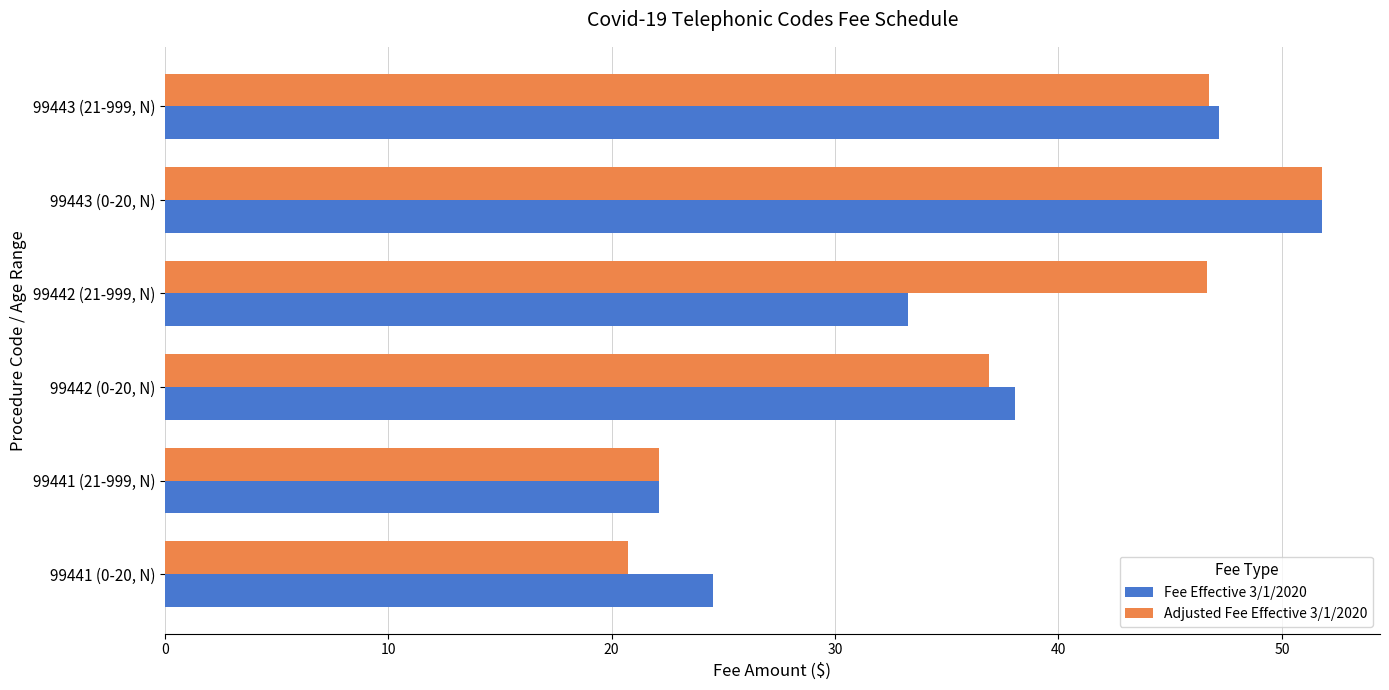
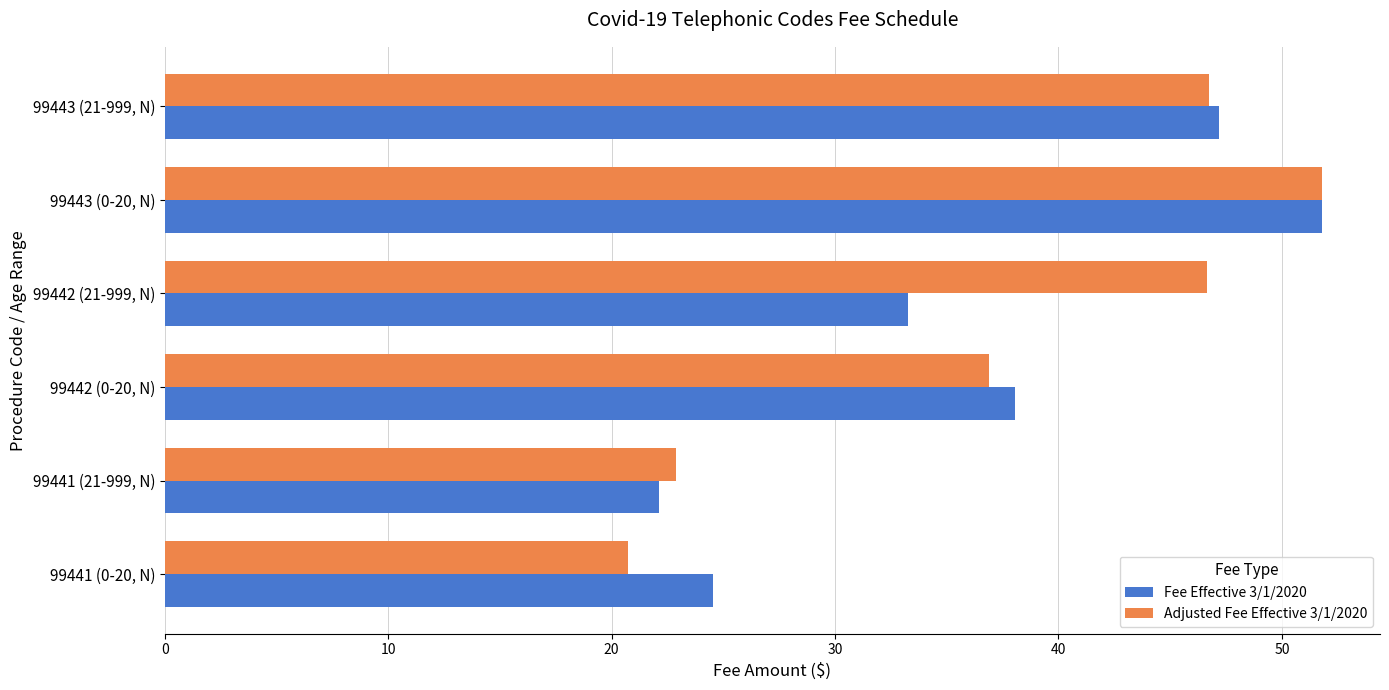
  {
    "Fee Effective 3/1/2020": {
      "99443 (21-999, N)": 47.2,
      "99443 (0-20, N)": 51.8,
      "99442 (21-999, N)": 33.3,
      "99442 (0-20, N)": 38.1,
      "99441 (21-999, N)": 22.1,
      "99441 (0-20, N)": 24.5
    },
    "Adjusted Fee Effective 3/1/2020": {
      "99443 (21-999, N)": 46.7,
      "99443 (0-20, N)": 51.8,
      "99442 (21-999, N)": 46.7,
      "99442 (0-20, N)": 36.9,
-     "99441 (21-999, N)": 22.1,
+     "99441 (21-999, N)": 22.9,
      "99441 (0-20, N)": 20.7
    }
  }
